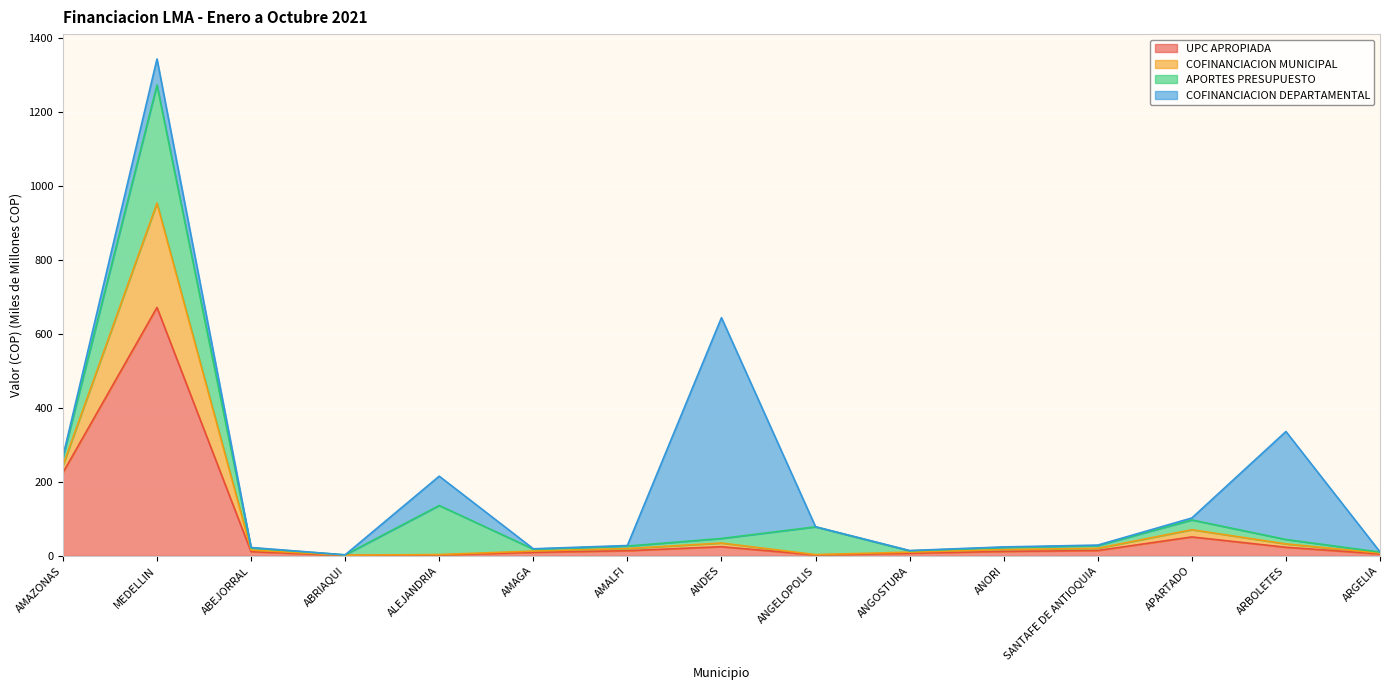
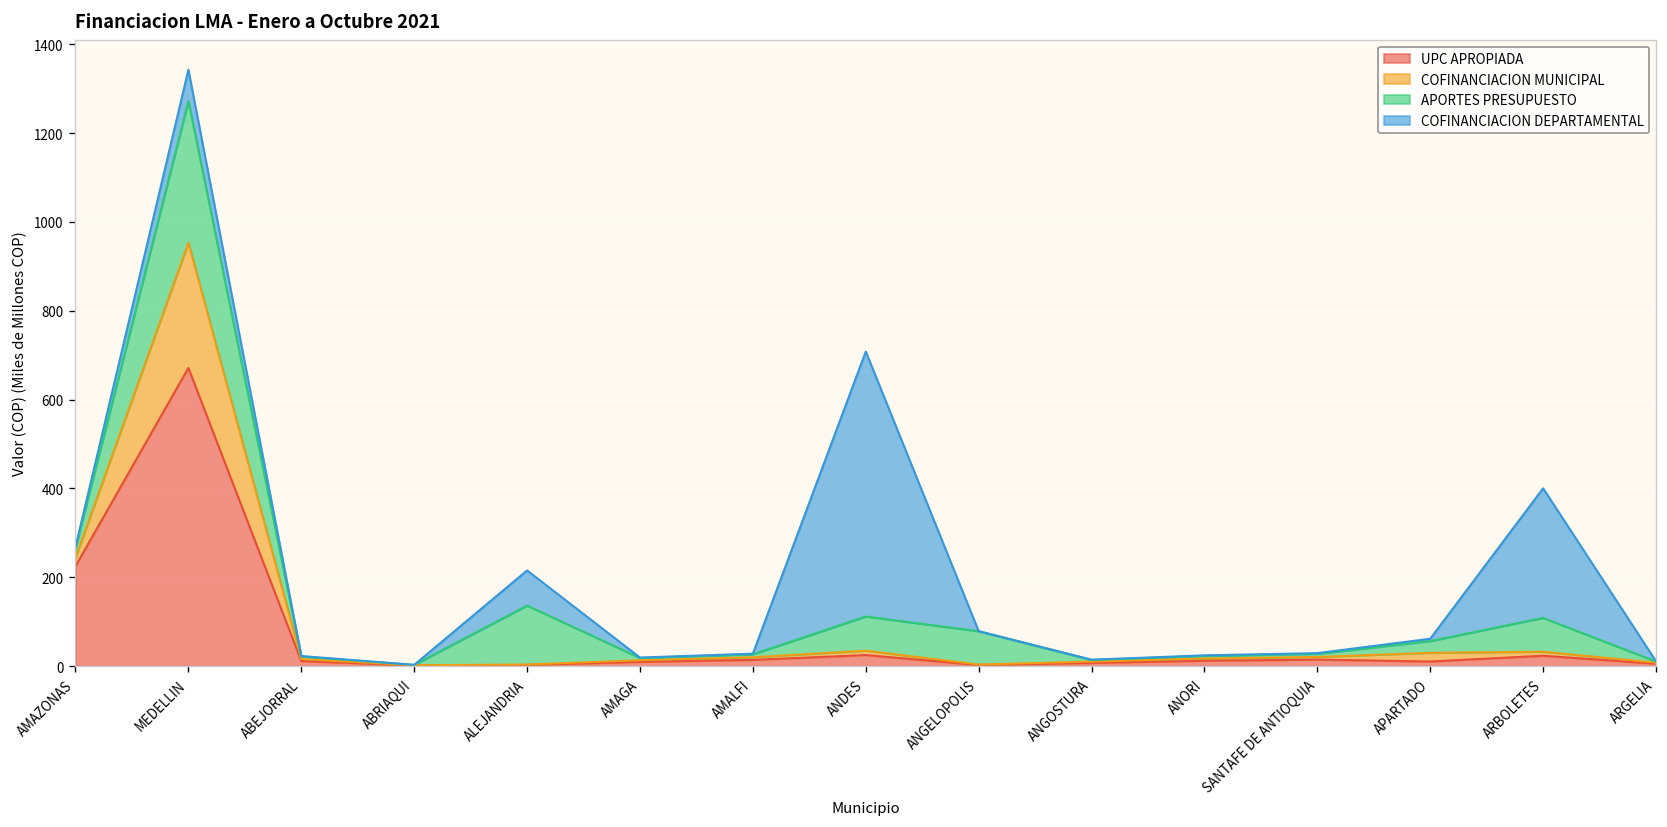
  {
    "UPC APROPIADA": {
      "AMAZONAS": 220,
      "MEDELLIN": 670,
      "ANDES": 20,
-     "APARTADO": 50,
+     "APARTADO": 10,
      "ARBOLETES": 20
    },
    "COFINANCIACION MUNICIPAL": {
      "AMAZONAS": 20,
      "MEDELLIN": 280,
      "ANDES": 10,
      "APARTADO": 20,
      "ARBOLETES": 10
    },
    "APORTES PRESUPUESTO": {
      "MEDELLIN": 320,
      "ALEJANDRIA": 130,
-     "ANDES": 10,
-     "ARBOLETES": 10
+     "ANDES": 80,
+     "ARBOLETES": 80
    },
    "COFINANCIACION DEPARTAMENTAL": {
      "MEDELLIN": 70,
      "ALEJANDRIA": 80,
      "ANDES": 600,
      "ARBOLETES": 290
    }
  }
